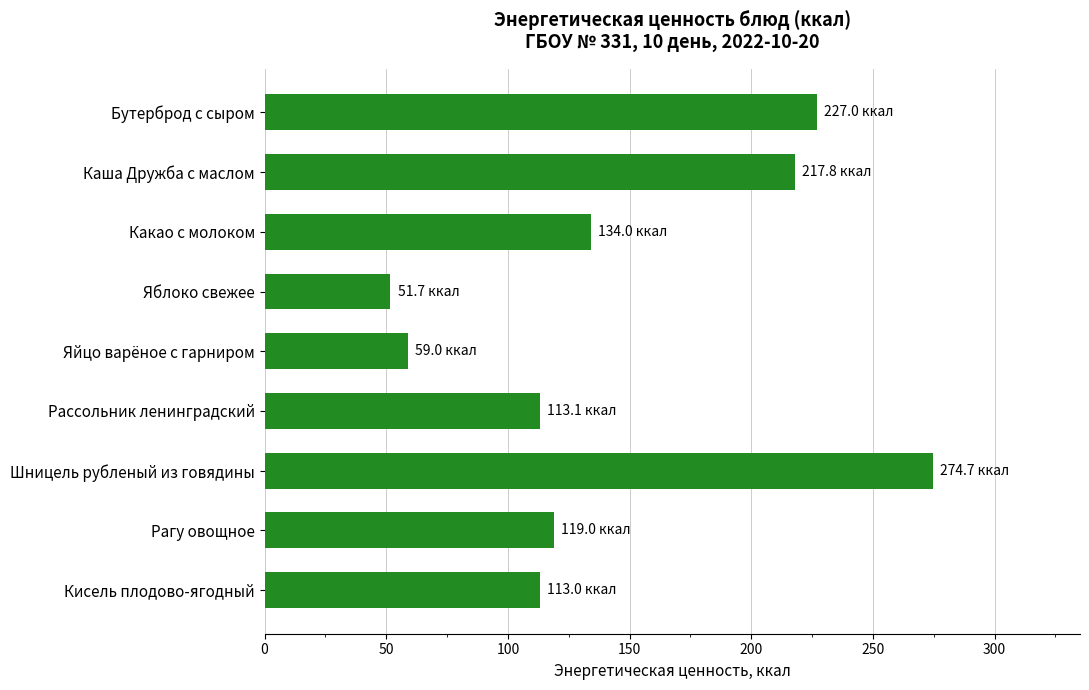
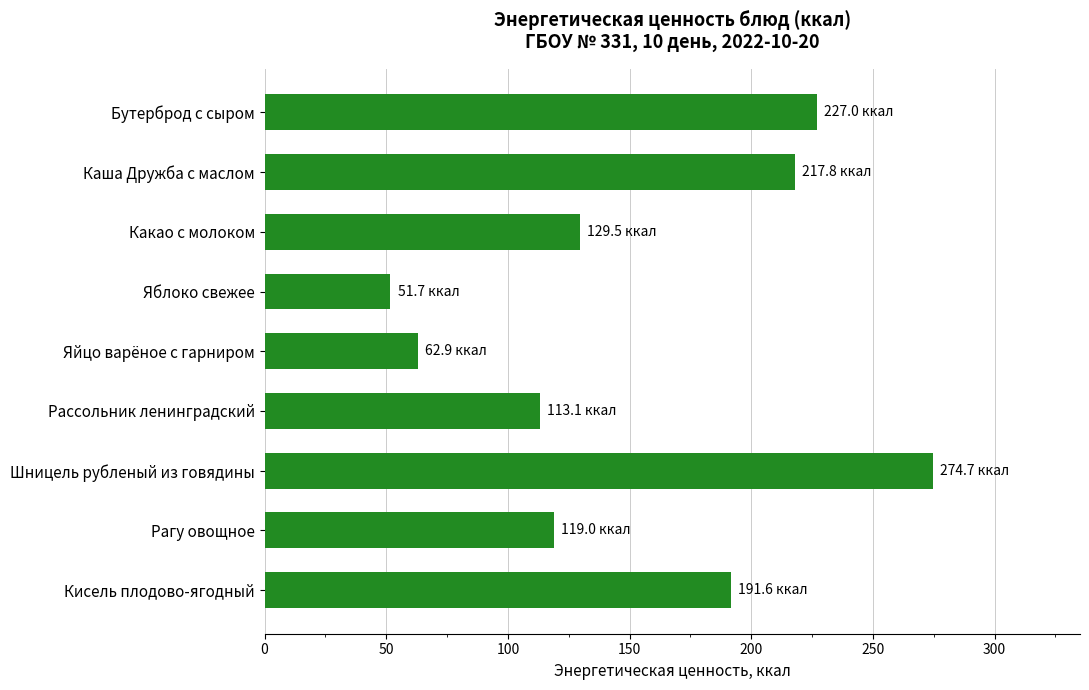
  {
    "Бутерброд с сыром": 227.0,
    "Каша Дружба с маслом": 217.8,
-   "Какао с молоком": 134.0,
+   "Какао с молоком": 129.5,
    "Яблоко свежее": 51.7,
-   "Яйцо варёное с гарниром": 59.0,
+   "Яйцо варёное с гарниром": 62.9,
    "Рассольник ленинградский": 113.1,
    "Шницель рубленый из говядины": 274.7,
    "Рагу овощное": 119.0,
-   "Кисель плодово-ягодный": 113.0
+   "Кисель плодово-ягодный": 191.6
  }
